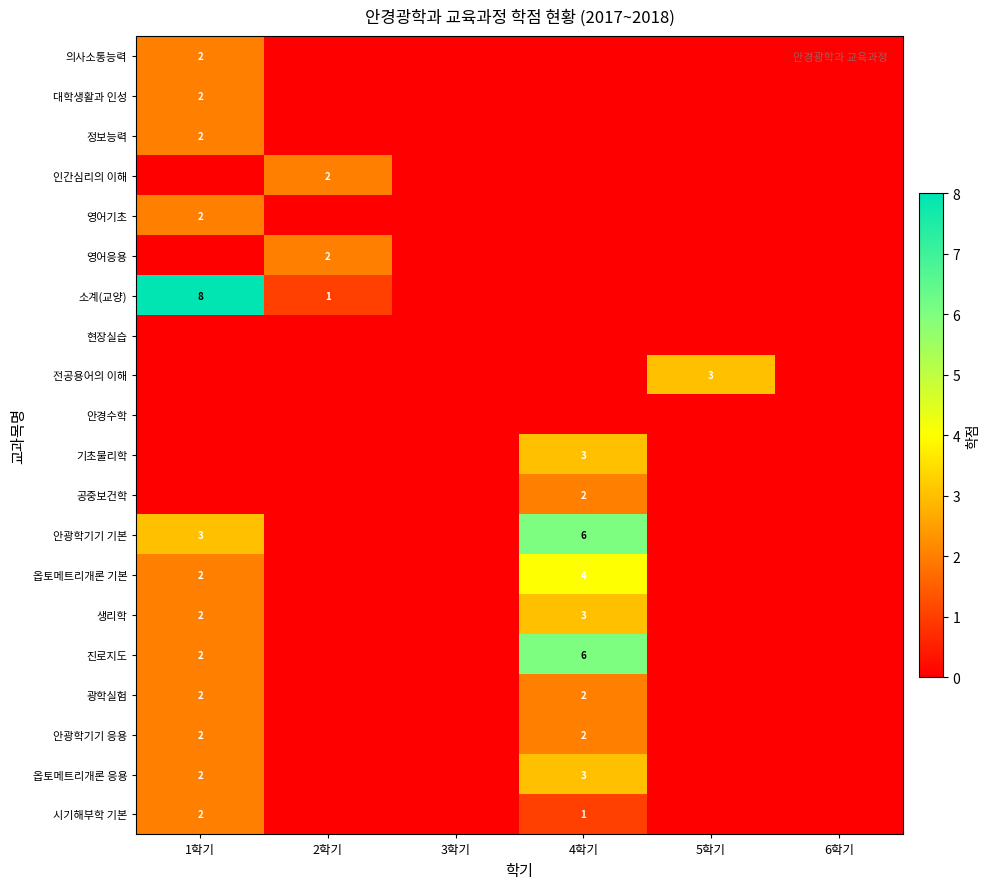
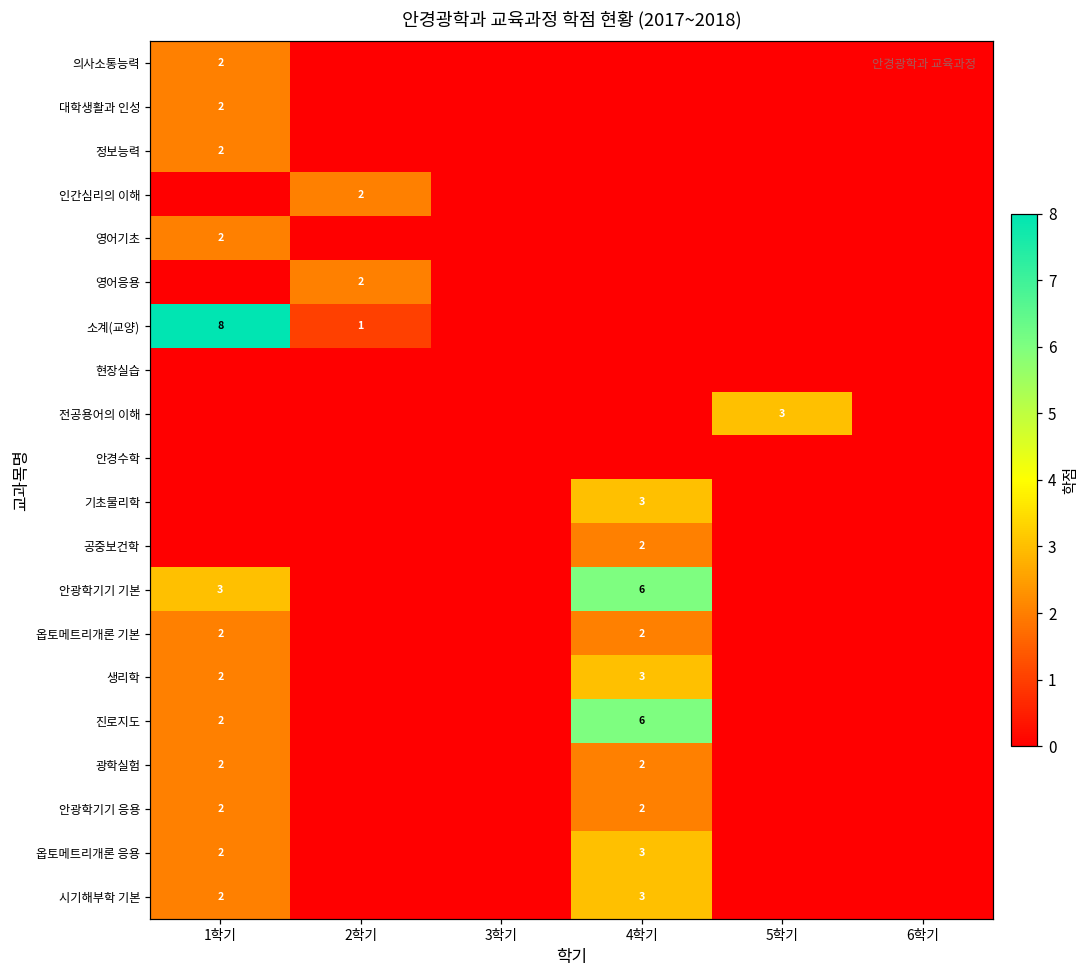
  {
    "의사소통능력": {
      "1학기": 2
    },
    "대학생활과 인성": {
      "1학기": 2
    },
    "정보능력": {
      "1학기": 2
    },
    "인간심리의 이해": {
      "2학기": 2
    },
    "영어기초": {
      "1학기": 2
    },
    "영어응용": {
      "2학기": 2
    },
    "소계(교양)": {
      "1학기": 8,
      "2학기": 1
    },
    "전공용어의 이해": {
      "5학기": 3
    },
    "기초물리학": {
      "4학기": 3
    },
    "공중보건학": {
      "4학기": 2
    },
    "안광학기기 기본": {
      "1학기": 3,
      "4학기": 6
    },
    "옵토메트리개론 기본": {
      "1학기": 2,
-     "4학기": 4
+     "4학기": 2
    },
    "생리학": {
      "1학기": 2,
      "4학기": 3
    },
    "진로지도": {
      "1학기": 2,
      "4학기": 6
    },
    "광학실험": {
      "1학기": 2,
      "4학기": 2
    },
    "안광학기기 응용": {
      "1학기": 2,
      "4학기": 2
    },
    "옵토메트리개론 응용": {
      "1학기": 2,
      "4학기": 3
    },
    "시기해부학 기본": {
      "1학기": 2,
-     "4학기": 1
+     "4학기": 3
    }
  }
